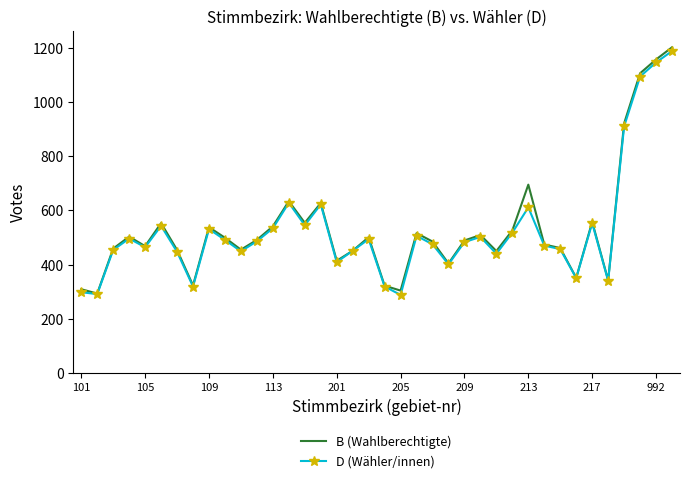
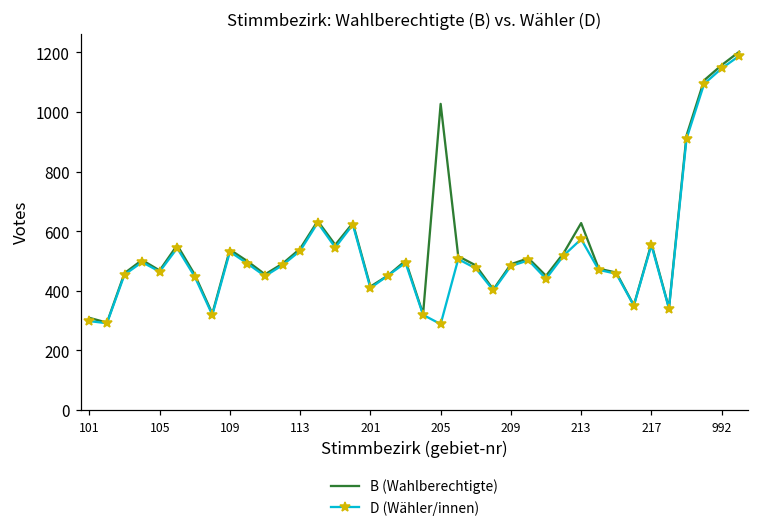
  {
    "B (Wahlberechtigte)": {
      "101": 310,
-     "205": 300,
-     "213": 700,
+     "205": 1030,
+     "213": 630,
      "992": 1160
    },
    "D (Wähler/innen)": {
      "101": 300,
      "205": 290,
-     "213": 610,
+     "213": 570,
      "992": 1150
    }
  }
